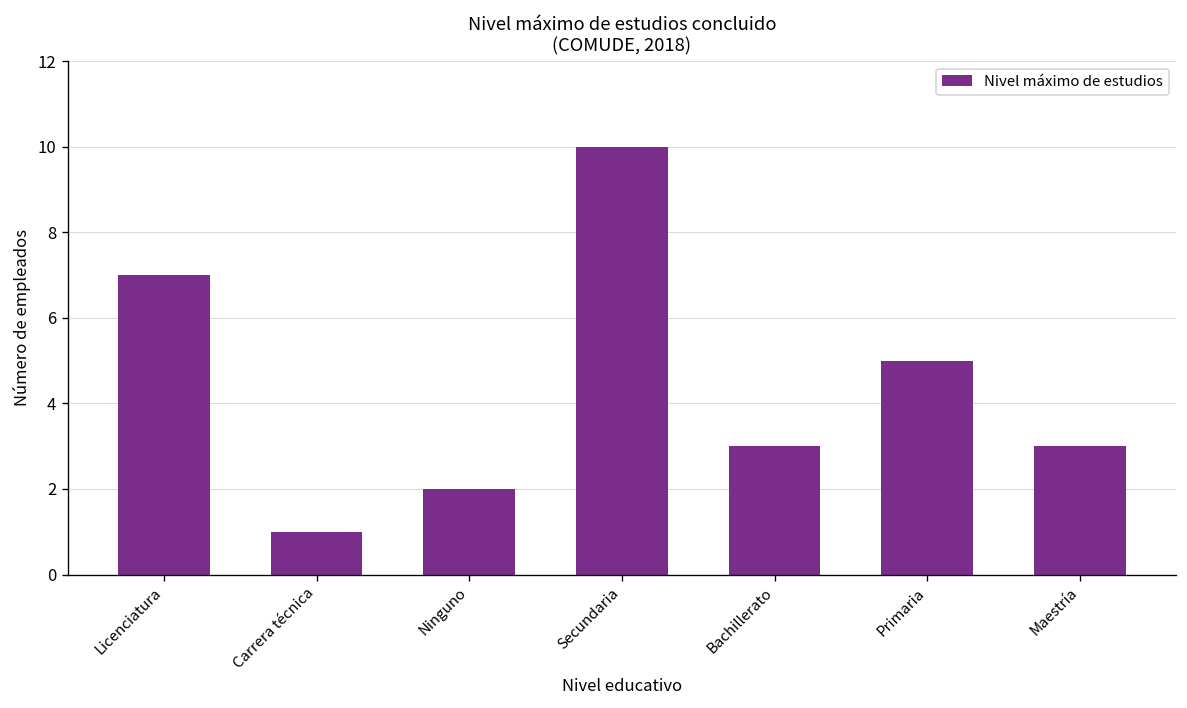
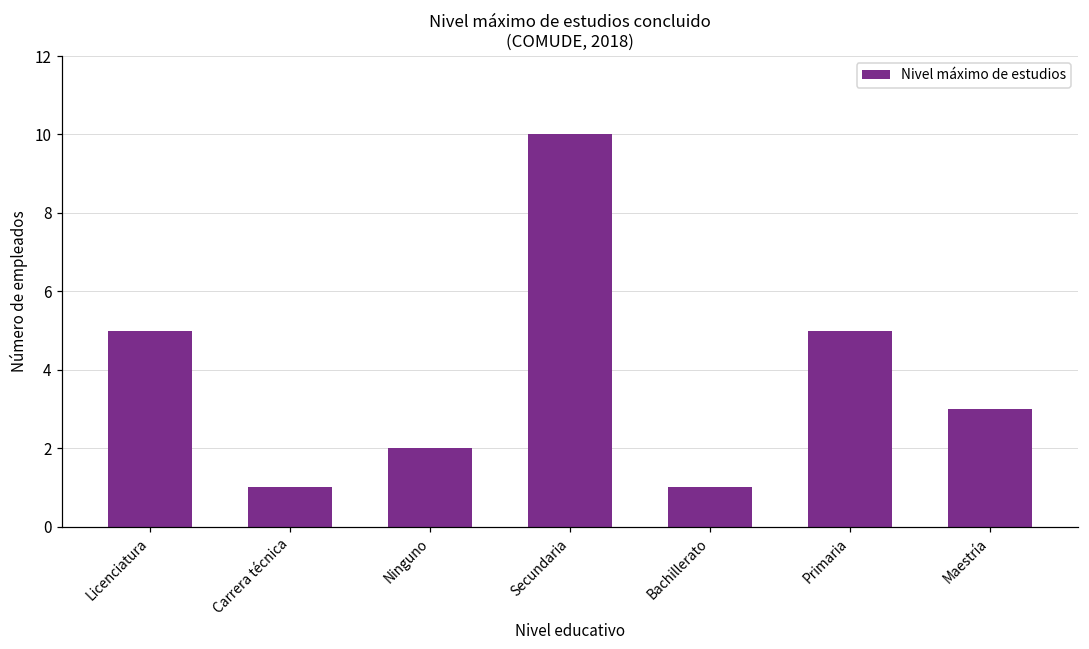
  {
-   "Licenciatura": 7,
+   "Licenciatura": 5,
    "Carrera técnica": 1,
    "Ninguno": 2,
    "Secundaria": 10,
-   "Bachillerato": 3,
+   "Bachillerato": 1,
    "Primaria": 5,
    "Maestría": 3
  }
